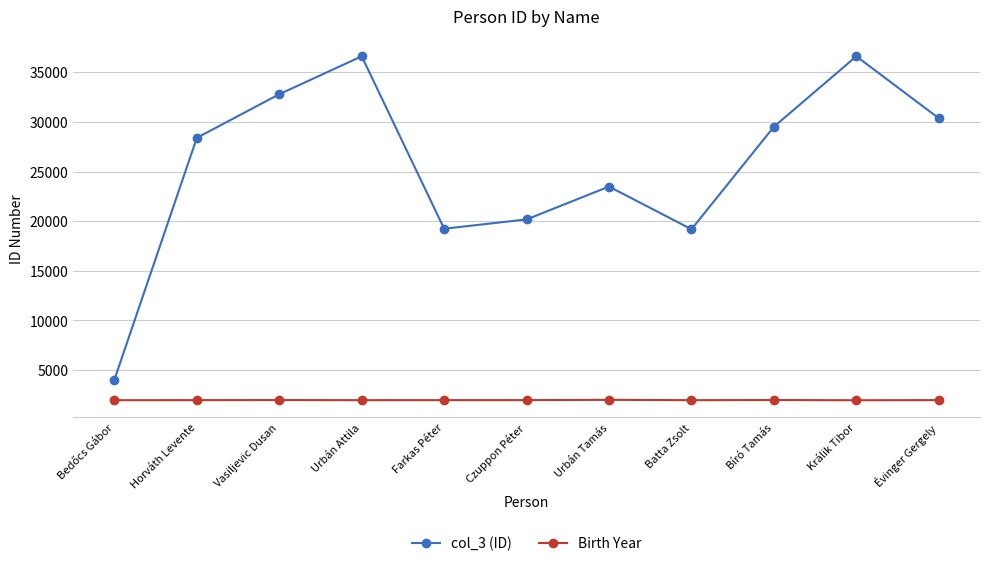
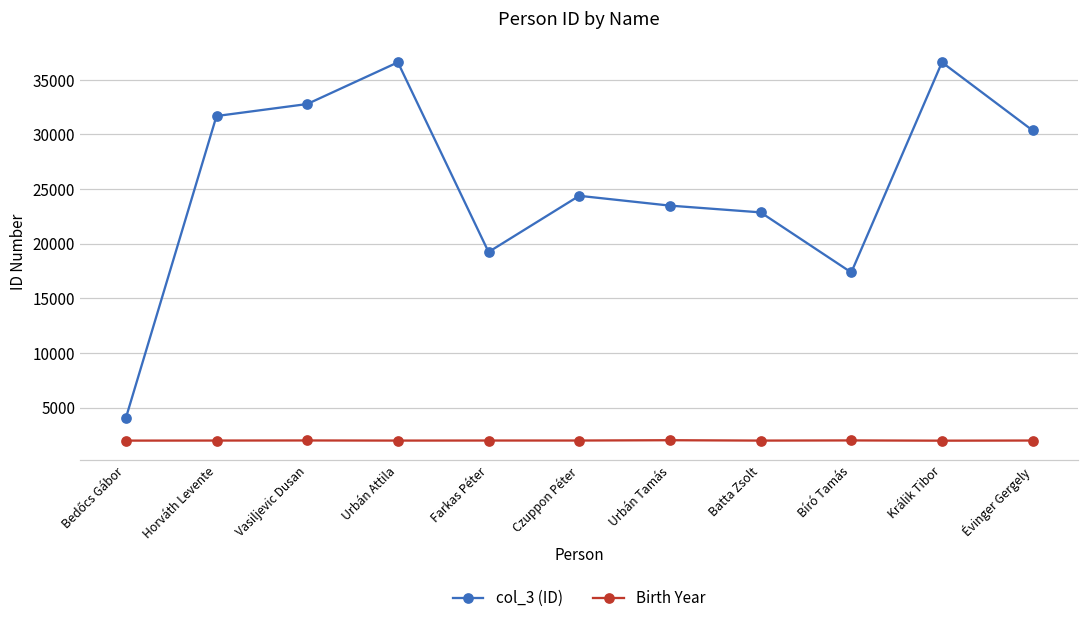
  {
    "col_3 (ID)": {
      "Bedőcs Gábor": 4000,
-     "Horváth Levente": 28000,
+     "Horváth Levente": 32000,
      "Vasiljevic Dusan": 33000,
      "Urbán Attila": 37000,
      "Farkas Péter": 19000,
-     "Czuppon Péter": 20000,
+     "Czuppon Péter": 24000,
      "Urbán Tamás": 23000,
-     "Batta Zsolt": 19000,
-     "Bíró Tamás": 30000,
+     "Batta Zsolt": 23000,
+     "Bíró Tamás": 17000,
      "Králik Tibor": 37000,
      "Évinger Gergely": 30000
    },
    "Birth Year": {
      "Bedőcs Gábor": 2000,
      "Horváth Levente": 2000,
      "Vasiljevic Dusan": 2000,
      "Urbán Attila": 2000,
      "Farkas Péter": 2000,
      "Czuppon Péter": 2000,
      "Urbán Tamás": 2000,
      "Batta Zsolt": 2000,
      "Bíró Tamás": 2000,
      "Králik Tibor": 2000,
      "Évinger Gergely": 2000
    }
  }
